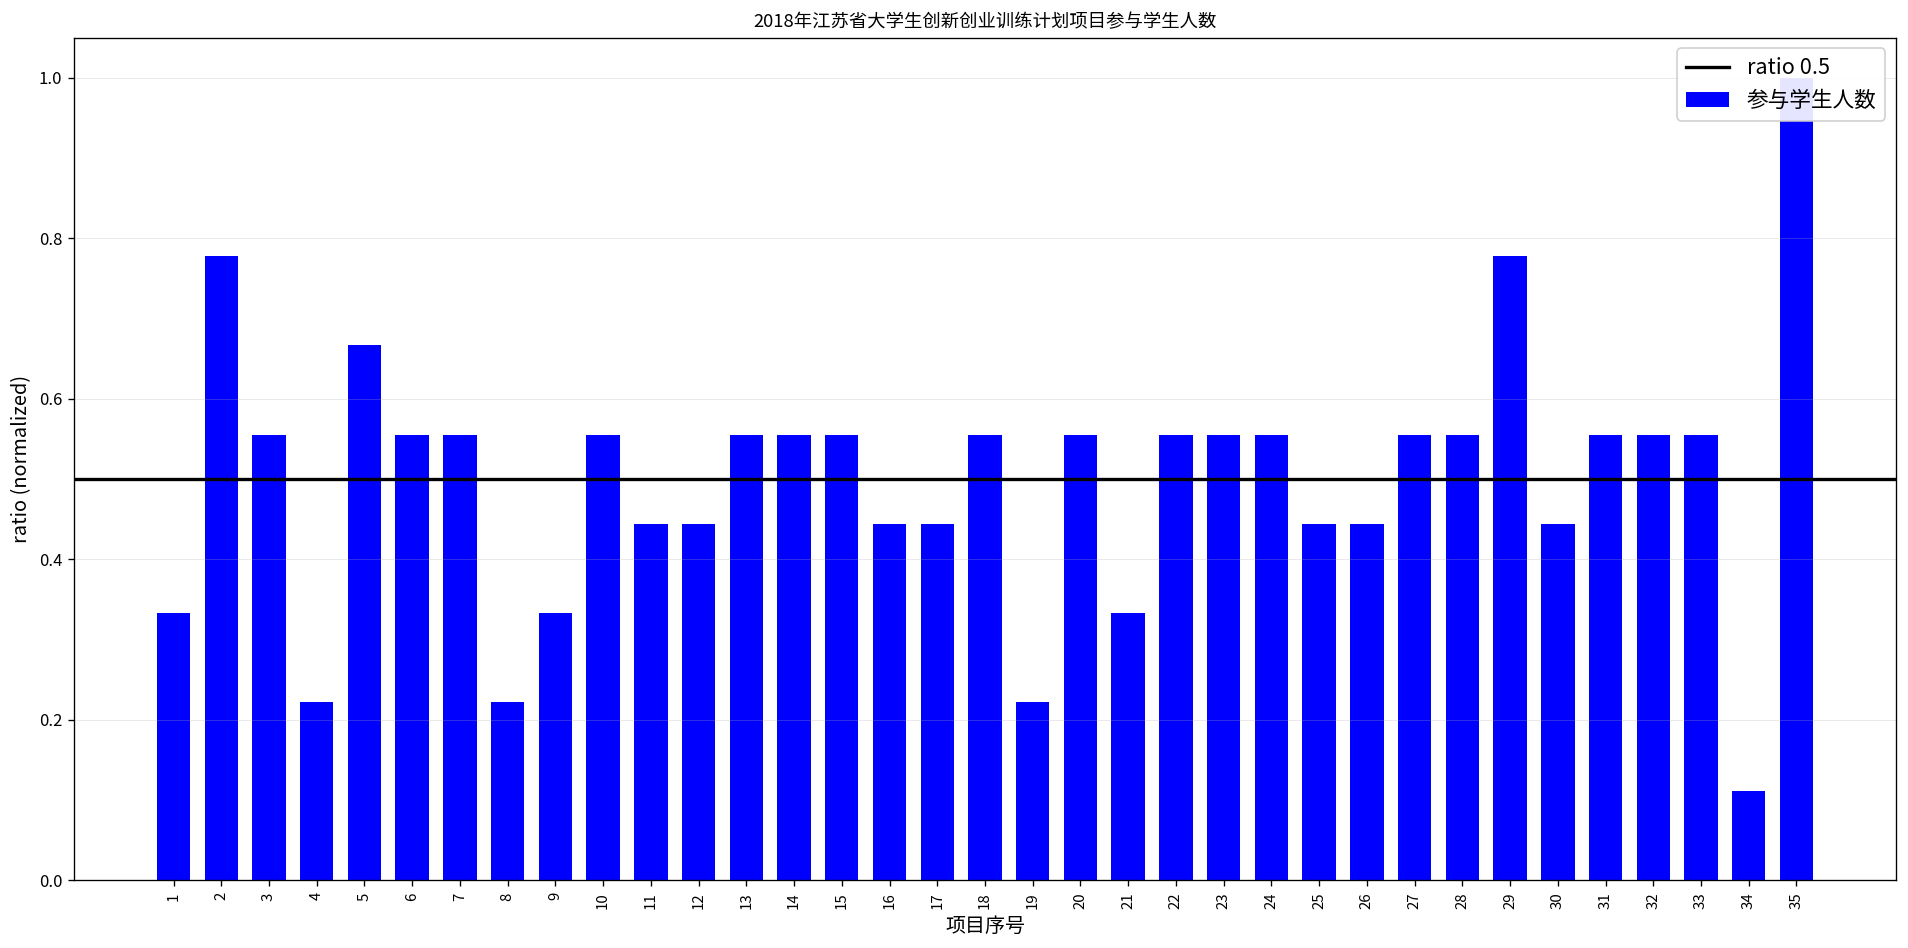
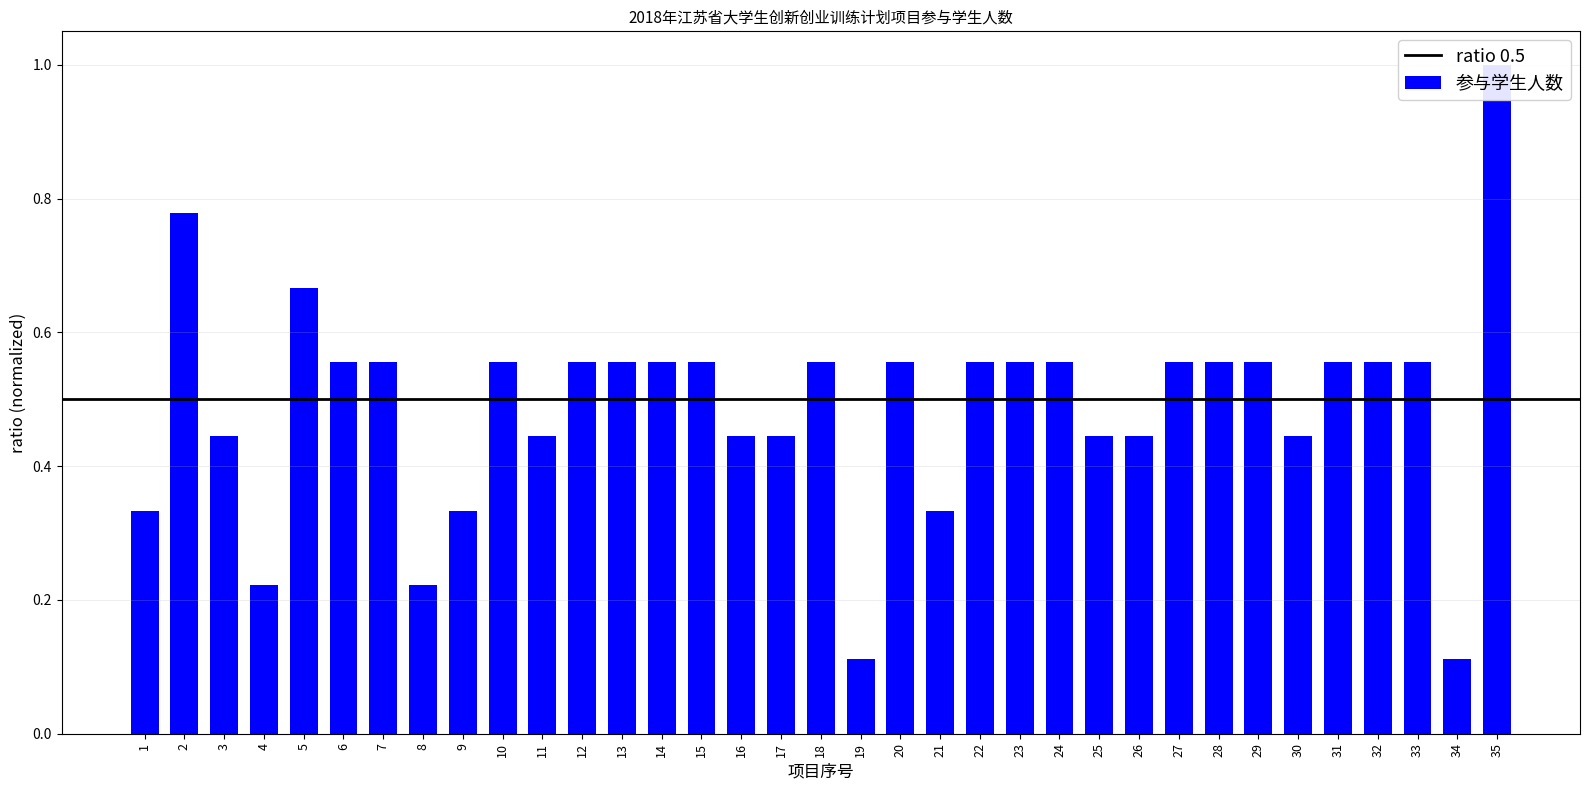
  {
    "1": 0.33,
    "2": 0.78,
-   "3": 0.56,
+   "3": 0.44,
    "4": 0.22,
    "5": 0.67,
    "6": 0.56,
    "7": 0.56,
    "8": 0.22,
    "9": 0.33,
    "10": 0.56,
    "11": 0.44,
-   "12": 0.44,
+   "12": 0.56,
    "13": 0.56,
    "14": 0.56,
    "15": 0.56,
    "16": 0.44,
    "17": 0.44,
    "18": 0.56,
-   "19": 0.22,
+   "19": 0.11,
    "20": 0.56,
    "21": 0.33,
    "22": 0.56,
    "23": 0.56,
    "24": 0.56,
    "25": 0.44,
    "26": 0.44,
    "27": 0.56,
    "28": 0.56,
-   "29": 0.78,
+   "29": 0.56,
    "30": 0.44,
    "31": 0.56,
    "32": 0.56,
    "33": 0.56,
    "34": 0.11
  }
